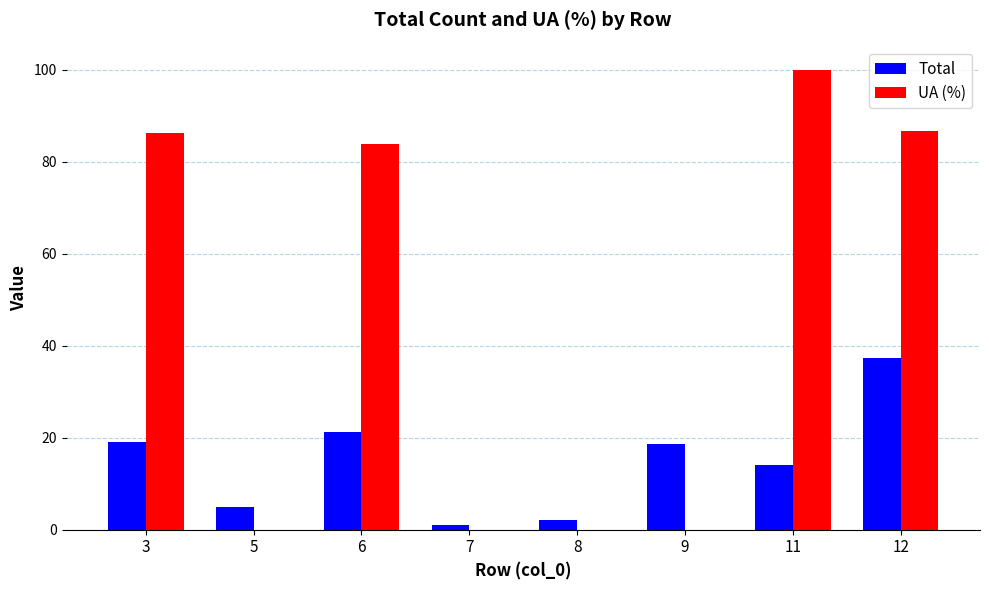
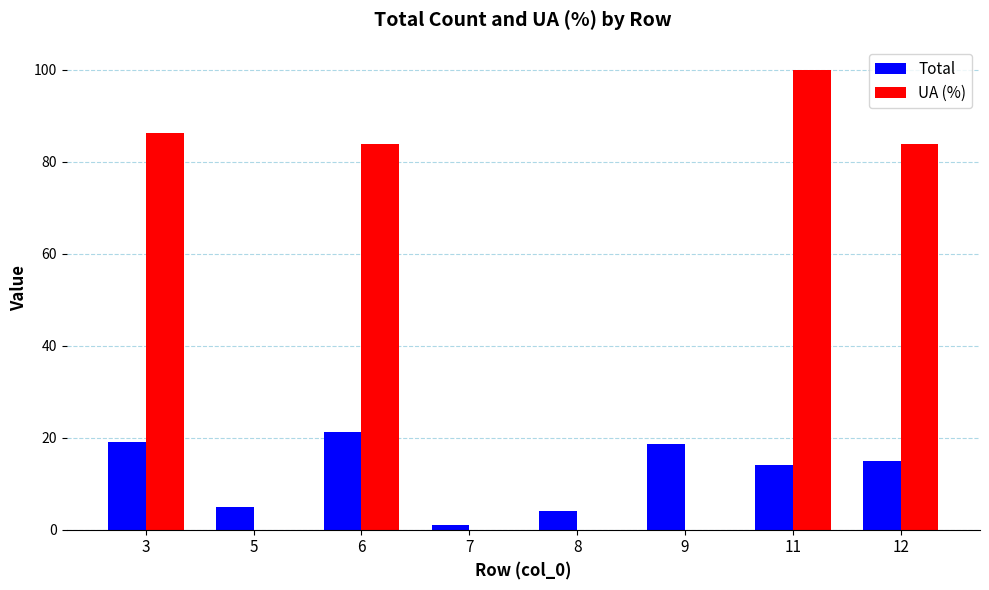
  {
    "Total": {
      "3": 19,
      "5": 5,
      "6": 21,
      "7": 1,
-     "8": 2,
+     "8": 4,
      "9": 19,
      "11": 14,
-     "12": 37
+     "12": 15
    },
    "UA (%)": {
      "3": 86,
      "5": 0,
      "6": 84,
      "7": 0,
      "8": 0,
      "9": 0,
      "11": 100,
-     "12": 87
+     "12": 84
    }
  }
